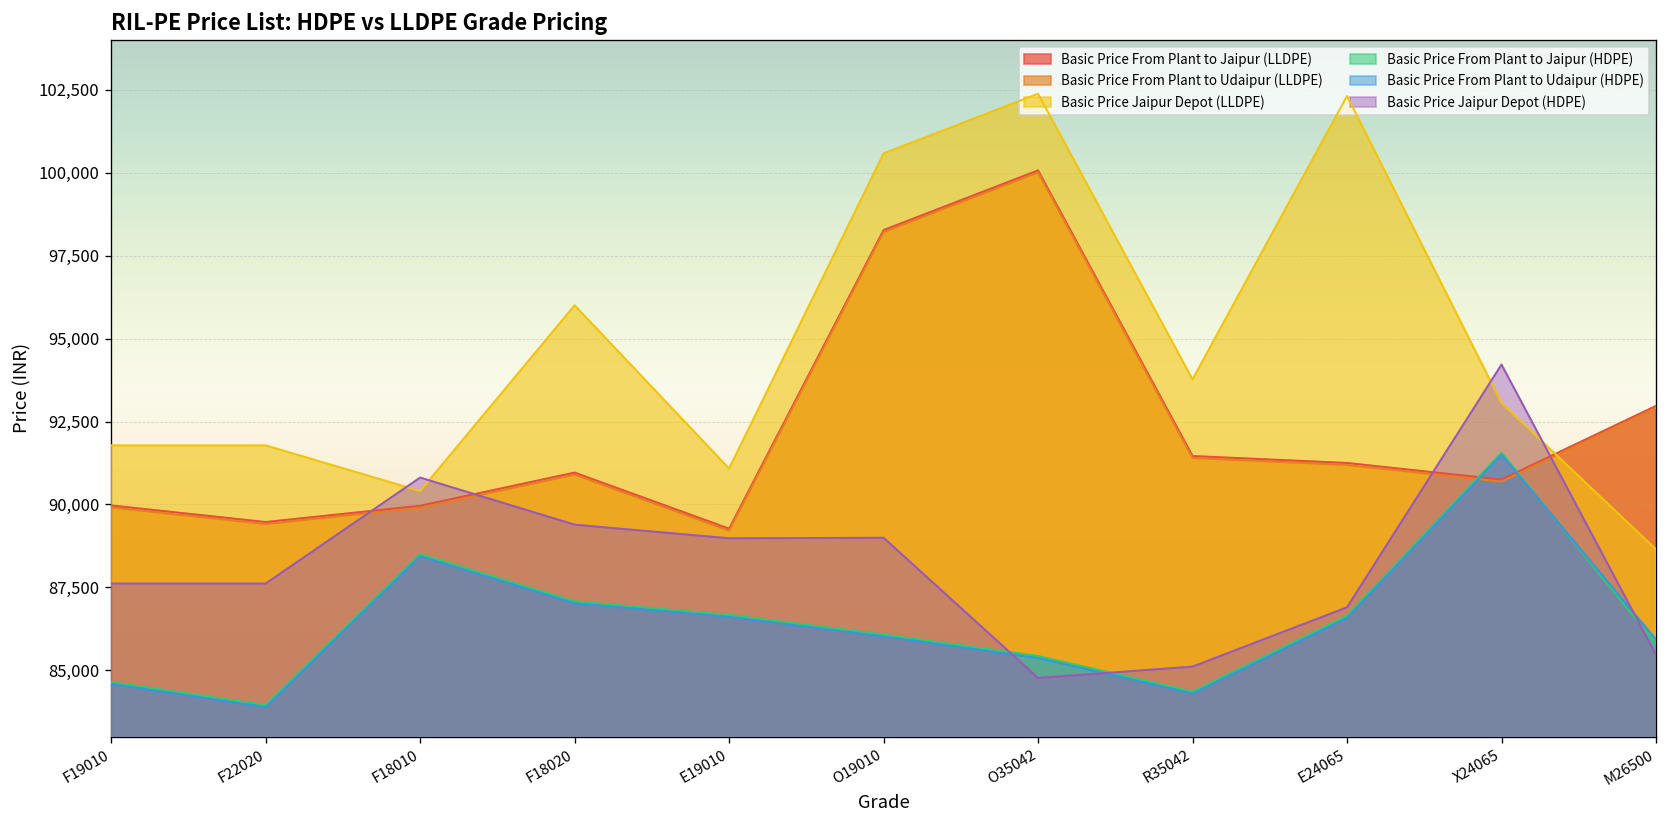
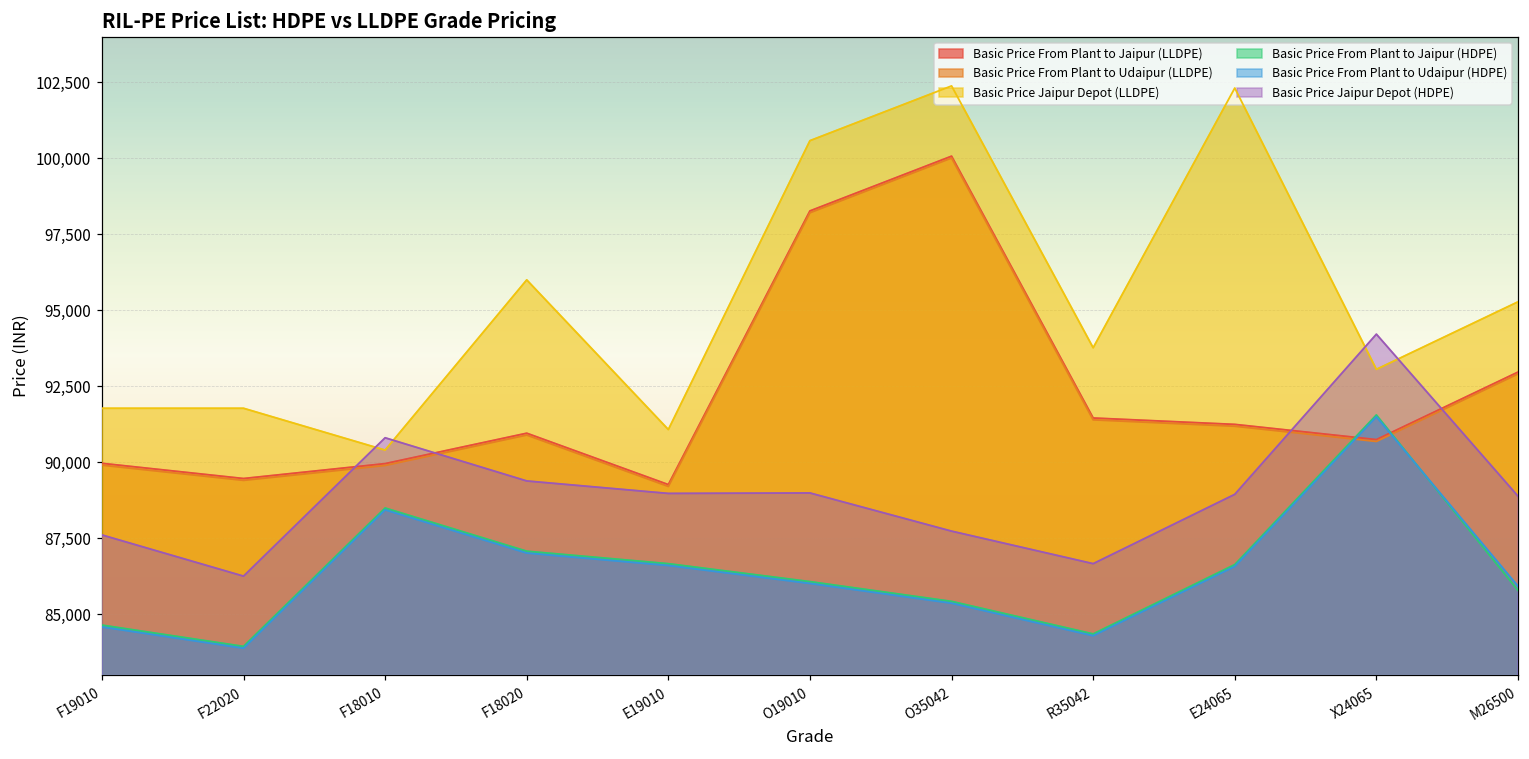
  {
    "Basic Price Jaipur Depot (LLDPE)": {
      "F19010": "91,800",
      "F22020": "91,800",
      "F18010": "90,400",
      "F18020": "96,000",
      "E19010": "91,100",
      "O19010": "100,600",
      "R35042": "93,800",
      "X24065": "93,100",
-     "M26500": "88,600"
+     "M26500": "95,300"
    },
    "Basic Price From Plant to Jaipur (HDPE)": {
      "M26500": "85,800"
    },
    "Basic Price From Plant to Udaipur (HDPE)": {
      "M26500": "85,900"
    },
    "Basic Price Jaipur Depot (HDPE)": {
      "F19010": "87,600",
-     "F22020": "87,600",
+     "F22020": "86,300",
      "F18010": "90,800",
      "F18020": "89,400",
      "E19010": "89,000",
      "O19010": "89,000",
-     "O35042": "84,800",
-     "R35042": "85,100",
-     "E24065": "86,900",
+     "O35042": "87,700",
+     "R35042": "86,700",
+     "E24065": "89,000",
      "X24065": "94,200",
-     "M26500": "85,500"
+     "M26500": "88,900"
    }
  }
